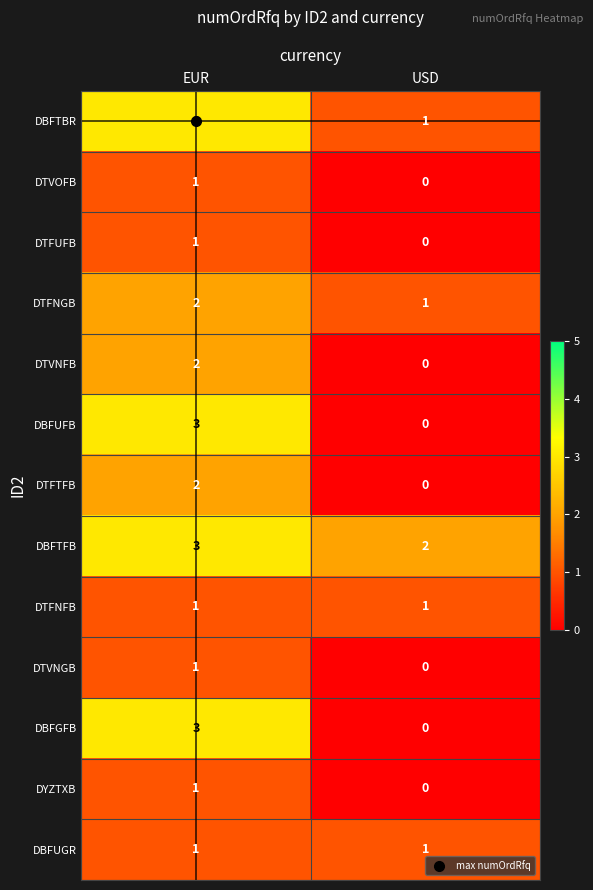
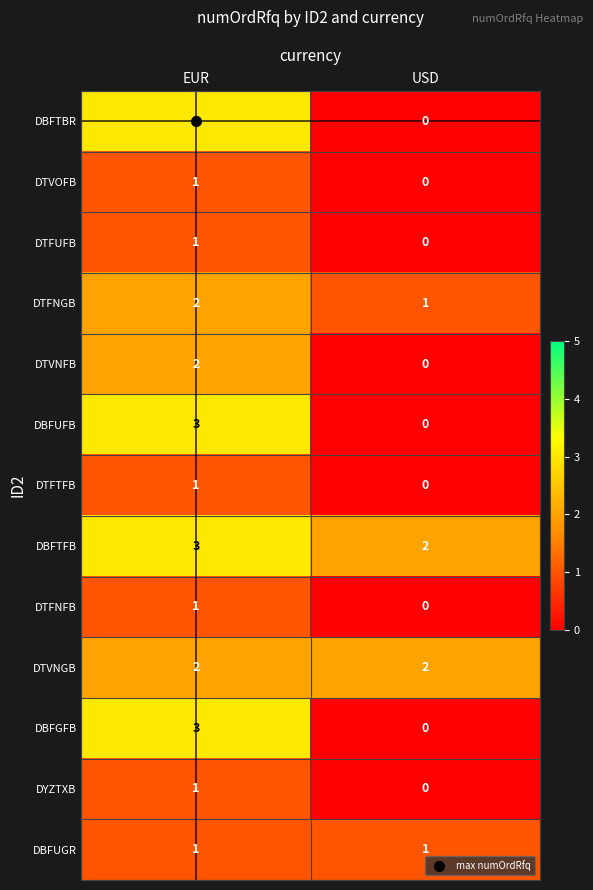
  {
    "DBFTBR": {
-     "USD": 1
+     "USD": 0
    },
    "DTVOFB": {
      "EUR": 1,
      "USD": 0
    },
    "DTFUFB": {
      "EUR": 1,
      "USD": 0
    },
    "DTFNGB": {
      "EUR": 2,
      "USD": 1
    },
    "DTVNFB": {
      "EUR": 2,
      "USD": 0
    },
    "DBFUFB": {
      "EUR": 3,
      "USD": 0
    },
    "DTFTFB": {
-     "EUR": 2,
+     "EUR": 1,
      "USD": 0
    },
    "DBFTFB": {
      "EUR": 3,
      "USD": 2
    },
    "DTFNFB": {
      "EUR": 1,
-     "USD": 1
+     "USD": 0
    },
    "DTVNGB": {
-     "EUR": 1,
-     "USD": 0
+     "EUR": 2,
+     "USD": 2
    },
    "DBFGFB": {
      "EUR": 3,
      "USD": 0
    },
    "DYZTXB": {
      "EUR": 1,
      "USD": 0
    },
    "DBFUGR": {
      "EUR": 1,
      "USD": 1
    }
  }
